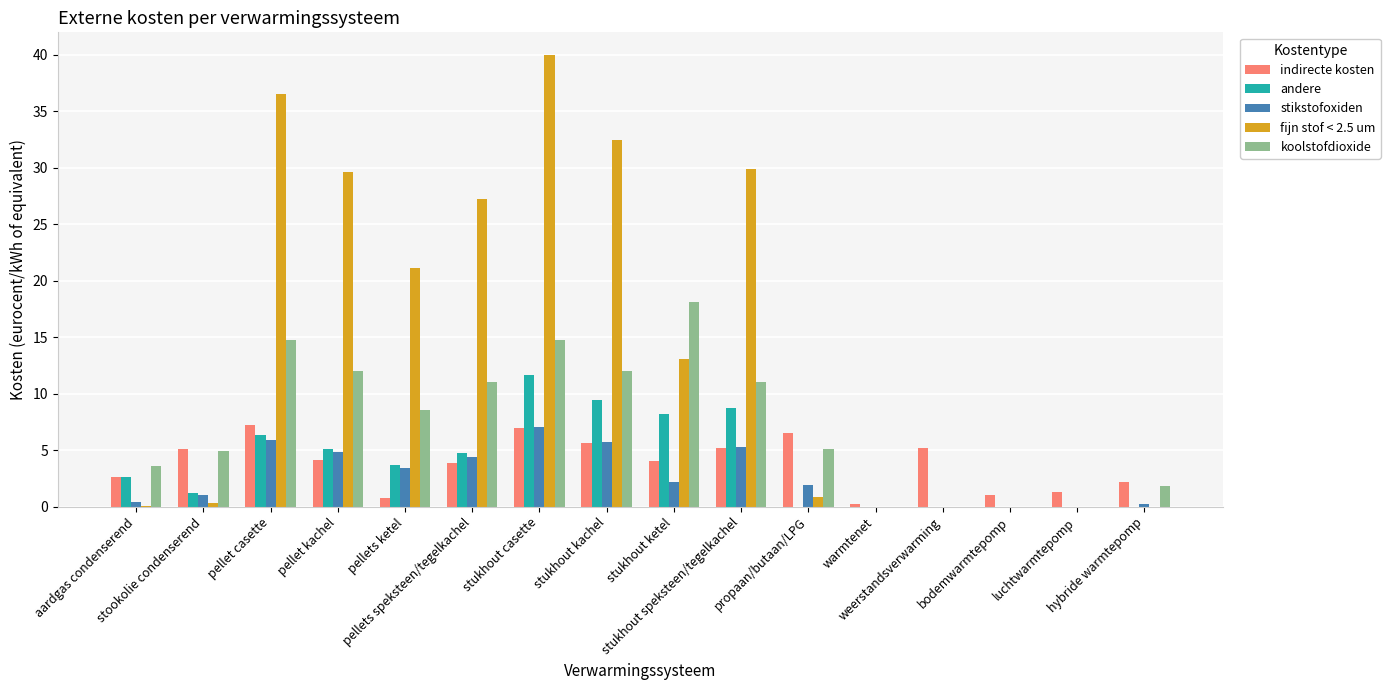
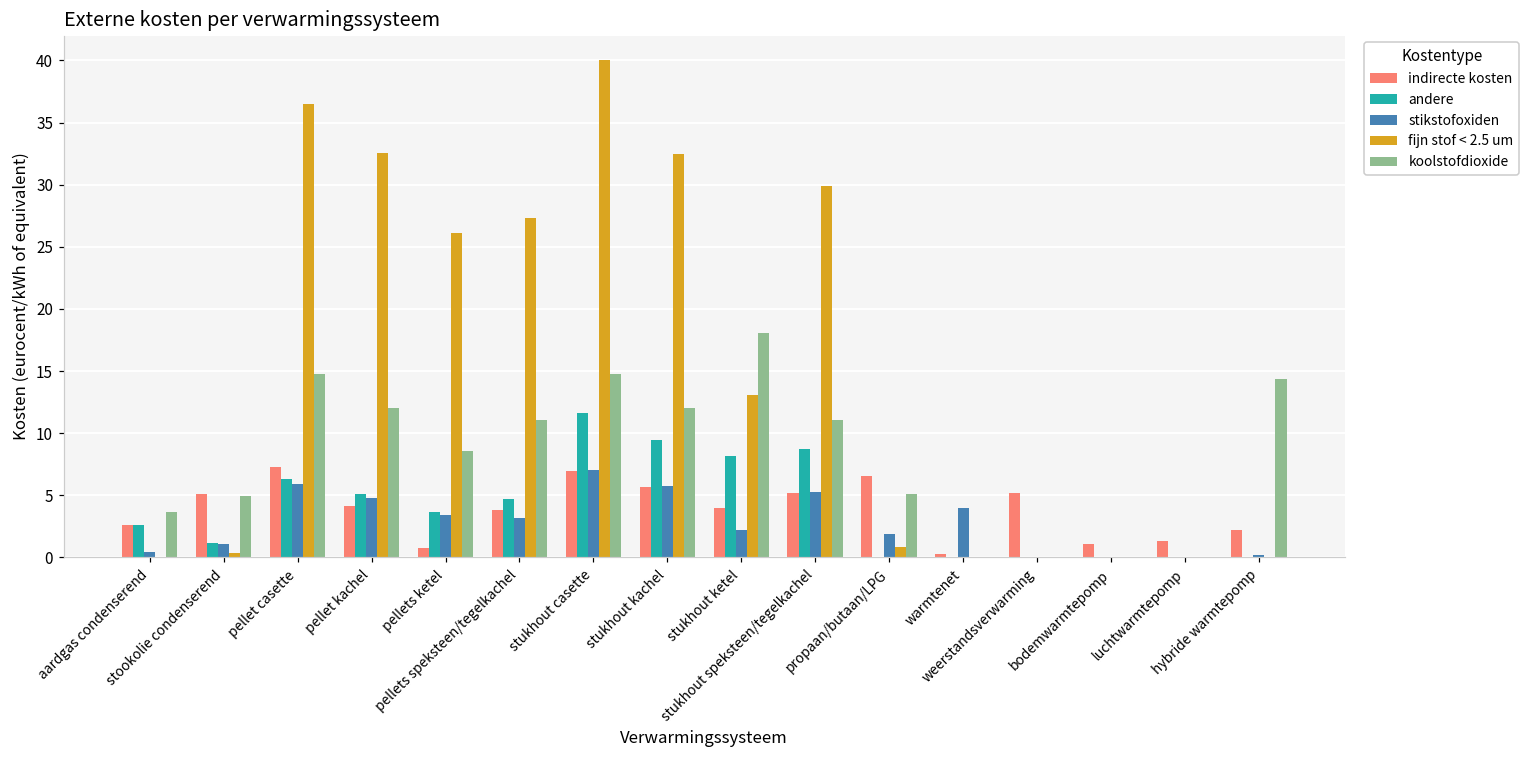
  {
    "indirecte kosten": {
      "aardgas condenserend": 2.6,
      "stookolie condenserend": 5.1,
      "pellet casette": 7.3,
      "pellet kachel": 4.2,
      "pellets ketel": 0.8,
      "pellets speksteen/tegelkachel": 3.8,
      "stukhout casette": 6.9,
      "stukhout kachel": 5.6,
      "stukhout ketel": 4.0,
      "stukhout speksteen/tegelkachel": 5.2,
      "propaan/butaan/LPG": 6.5,
      "warmtenet": 0.3,
      "weerstandsverwarming": 5.2,
      "bodemwarmtepomp": 1.0,
      "luchtwarmtepomp": 1.3,
      "hybride warmtepomp": 2.2
    },
    "andere": {
      "aardgas condenserend": 2.6,
      "stookolie condenserend": 1.2,
      "pellet casette": 6.3,
      "pellet kachel": 5.1,
      "pellets ketel": 3.7,
      "pellets speksteen/tegelkachel": 4.7,
      "stukhout casette": 11.7,
      "stukhout kachel": 9.5,
      "stukhout ketel": 8.2,
      "stukhout speksteen/tegelkachel": 8.7,
      "warmtenet": 0.0,
      "weerstandsverwarming": 0.0,
      "bodemwarmtepomp": 0.0,
      "luchtwarmtepomp": 0.0
    },
    "stikstofoxiden": {
      "aardgas condenserend": 0.5,
      "stookolie condenserend": 1.1,
      "pellet casette": 5.9,
      "pellet kachel": 4.8,
      "pellets ketel": 3.4,
-     "pellets speksteen/tegelkachel": 4.4,
+     "pellets speksteen/tegelkachel": 3.2,
      "stukhout casette": 7.0,
      "stukhout kachel": 5.7,
      "stukhout ketel": 2.2,
      "stukhout speksteen/tegelkachel": 5.3,
      "propaan/butaan/LPG": 1.9,
-     "warmtenet": 0,
+     "warmtenet": 4,
      "weerstandsverwarming": 0.0,
      "bodemwarmtepomp": 0.0,
      "luchtwarmtepomp": 0.0,
      "hybride warmtepomp": 0.2
    },
    "fijn stof < 2.5 um": {
      "stookolie condenserend": 0.3,
      "pellet casette": 36.5,
-     "pellet kachel": 29.7,
-     "pellets ketel": 21.2,
+     "pellet kachel": 32.6,
+     "pellets ketel": 26.2,
      "pellets speksteen/tegelkachel": 27.3,
      "stukhout casette": 40.0,
      "stukhout kachel": 32.5,
      "stukhout ketel": 13.1,
      "stukhout speksteen/tegelkachel": 29.9,
      "propaan/butaan/LPG": 0.8,
      "warmtenet": 0.0,
      "weerstandsverwarming": 0.0,
      "bodemwarmtepomp": 0.0,
      "luchtwarmtepomp": 0.0
    },
    "koolstofdioxide": {
      "aardgas condenserend": 3.6,
      "stookolie condenserend": 5.0,
      "pellet casette": 14.8,
      "pellet kachel": 12.0,
      "pellets ketel": 8.6,
      "pellets speksteen/tegelkachel": 11.0,
      "stukhout casette": 14.8,
      "stukhout kachel": 12.0,
      "stukhout ketel": 18.1,
      "stukhout speksteen/tegelkachel": 11.0,
      "propaan/butaan/LPG": 5.1,
      "warmtenet": 0.0,
      "weerstandsverwarming": 0.0,
      "bodemwarmtepomp": 0.0,
      "luchtwarmtepomp": 0.0,
-     "hybride warmtepomp": 1.8
+     "hybride warmtepomp": 14.3
    }
  }
